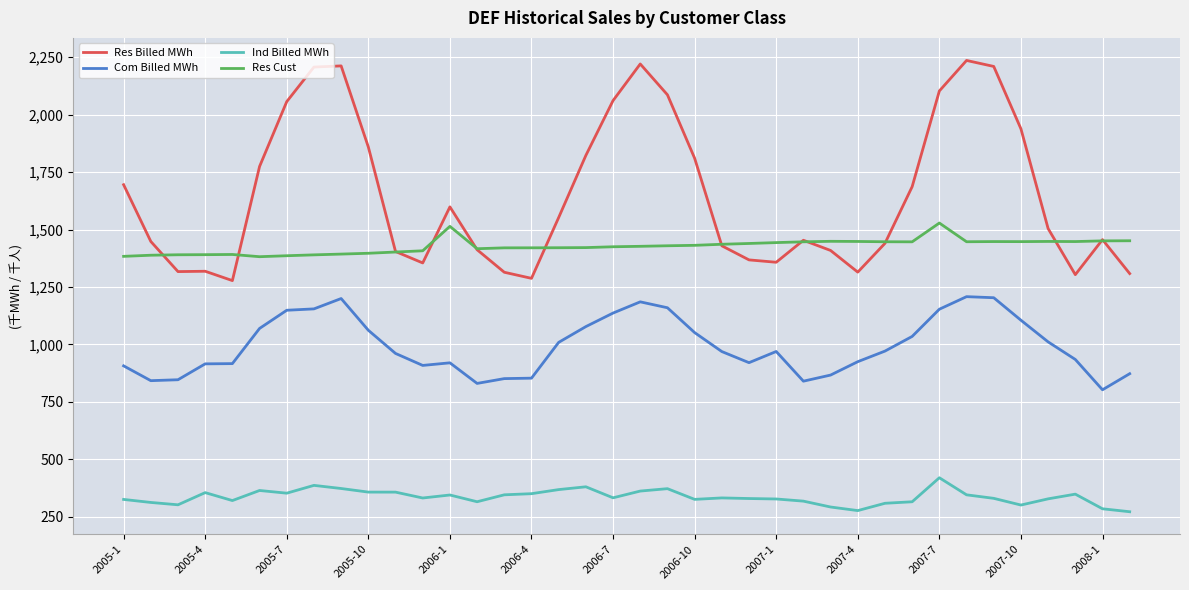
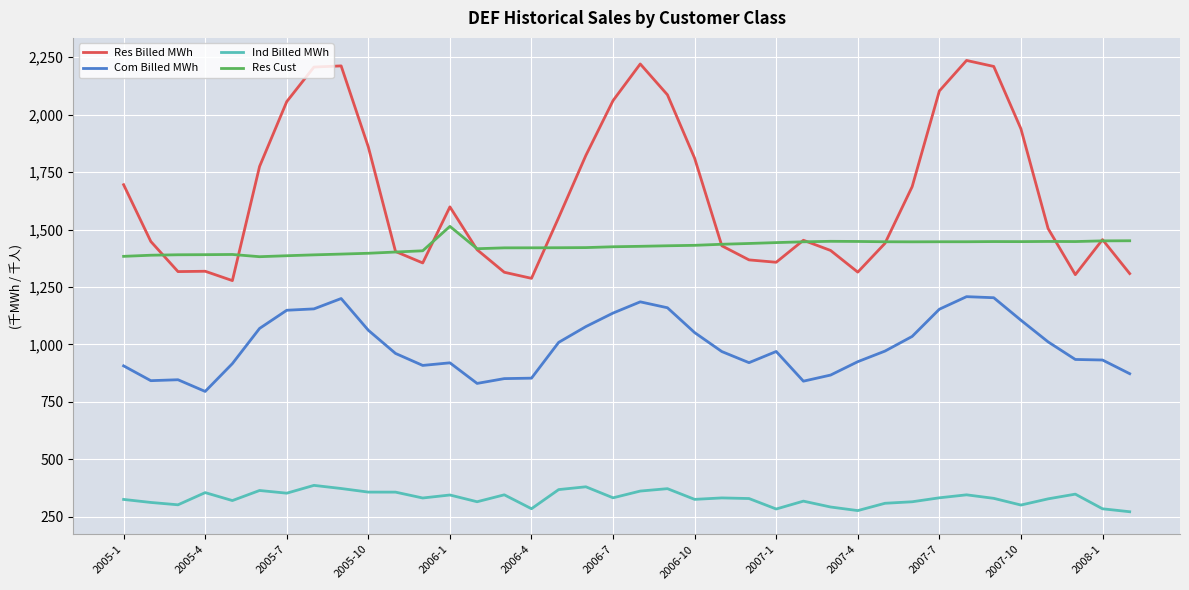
  {
    "Res Billed MWh": {
      "2005-1": "1,700",
      "2005-4": "1,320",
      "2005-7": "2,060",
      "2005-10": "1,860",
      "2006-1": "1,600",
      "2006-4": "1,290",
      "2006-7": "2,060",
      "2006-10": "1,810",
      "2007-1": "1,360",
      "2007-4": "1,310",
      "2007-7": "2,100",
      "2007-10": "1,940"
    },
    "Com Billed MWh": {
      "2005-1": "910",
-     "2005-4": "920",
+     "2005-4": "800",
      "2005-7": "1,150",
      "2005-10": "1,060",
      "2006-1": "920",
      "2006-4": "850",
      "2006-7": "1,140",
      "2006-10": "1,050",
      "2007-1": "970",
      "2007-4": "930",
      "2007-7": "1,150",
      "2007-10": "1,110",
-     "2008-1": "800"
+     "2008-1": "930"
    },
    "Ind Billed MWh": {
      "2005-1": "330",
      "2005-4": "360",
      "2005-7": "350",
      "2005-10": "360",
      "2006-1": "340",
-     "2006-4": "350",
+     "2006-4": "290",
      "2006-7": "330",
      "2006-10": "330",
-     "2007-1": "330",
+     "2007-1": "280",
      "2007-4": "280",
-     "2007-7": "420",
+     "2007-7": "330",
      "2007-10": "300",
      "2008-1": "280"
    },
    "Res Cust": {
      "2005-1": "1,380",
      "2005-4": "1,390",
      "2005-7": "1,390",
      "2005-10": "1,400",
      "2006-1": "1,510",
      "2006-4": "1,420",
      "2006-7": "1,430",
      "2006-10": "1,430",
      "2007-1": "1,440",
      "2007-4": "1,450",
-     "2007-7": "1,530",
+     "2007-7": "1,450",
      "2007-10": "1,450"
    }
  }
